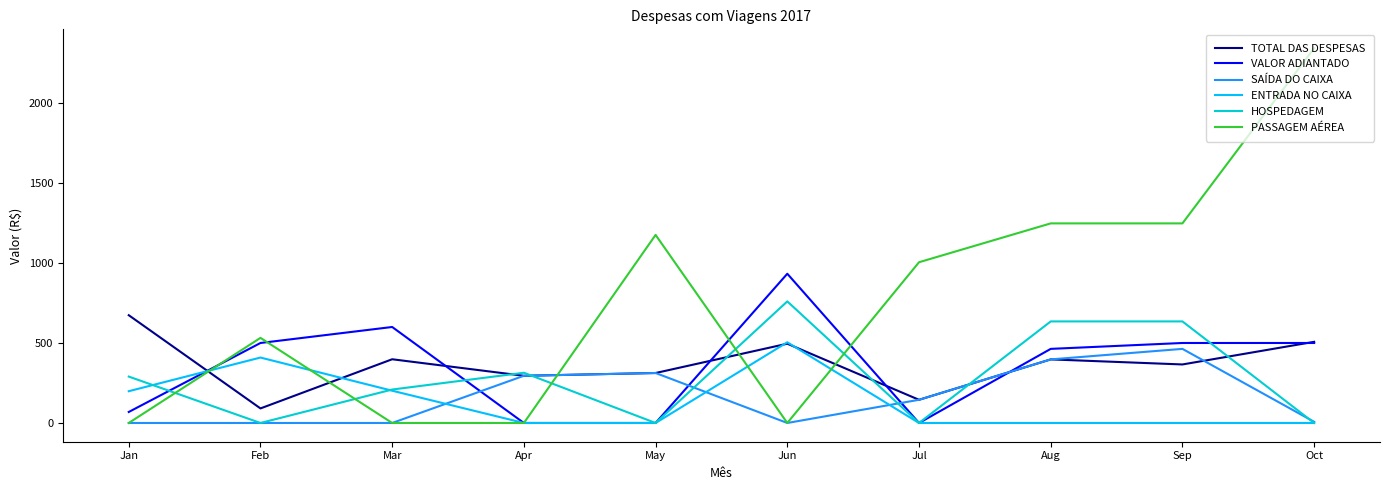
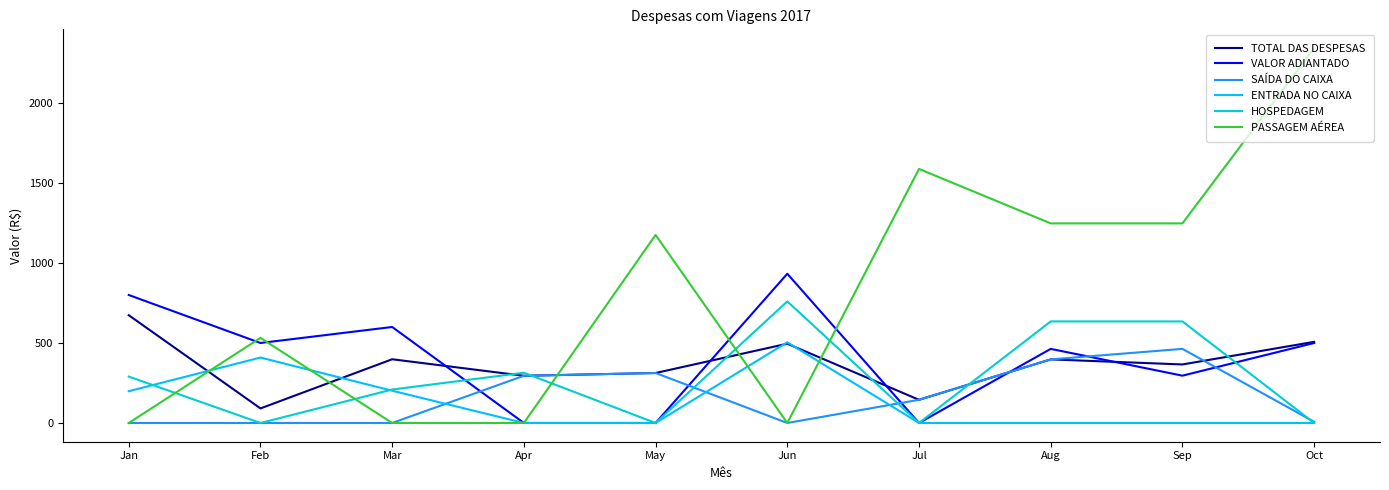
  {
    "TOTAL DAS DESPESAS": {
      "Jan": 670,
      "Feb": 90,
      "Mar": 400,
      "Sep": 370
    },
    "VALOR ADIANTADO": {
-     "Jan": 70,
+     "Jan": 800,
      "Feb": 500,
      "Mar": 600,
      "Jun": 930,
      "Aug": 460,
-     "Sep": 500
+     "Sep": 300
    },
    "PASSAGEM AÉREA": {
      "Feb": 530,
      "May": 1180,
-     "Jul": 1000,
+     "Jul": 1590,
      "Aug": 1250,
      "Sep": 1250
    }
  }
